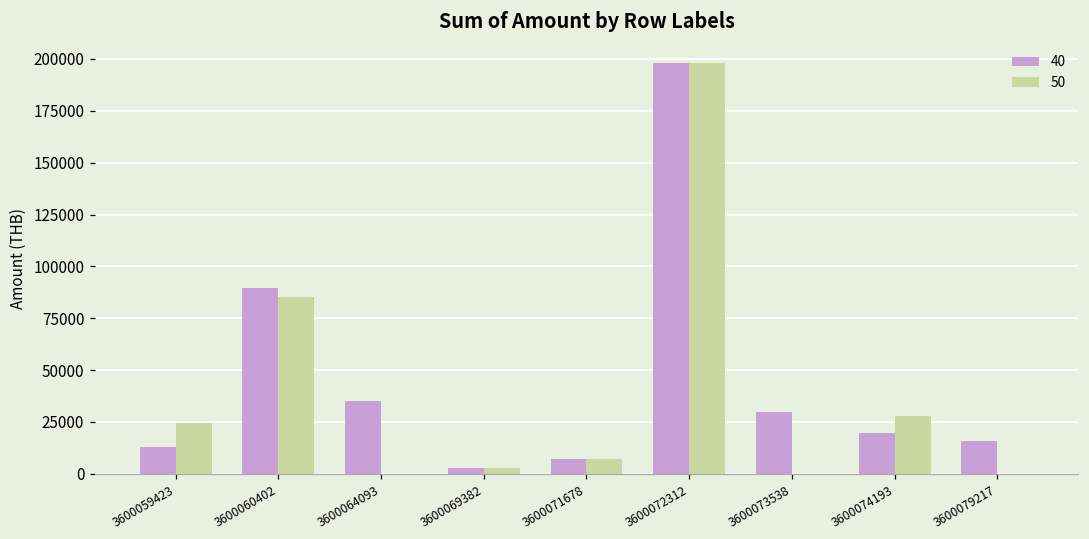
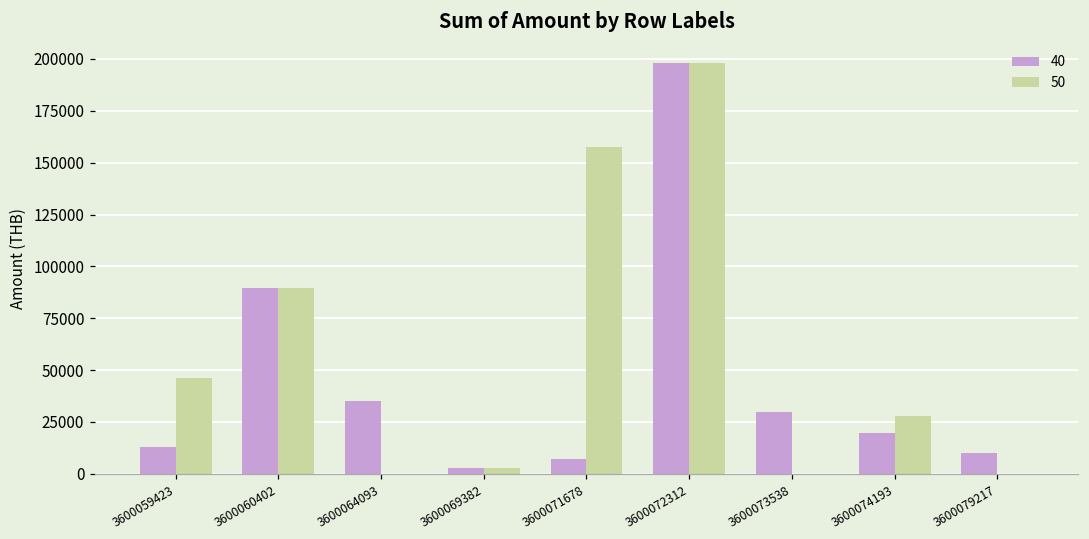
  {
    "40": {
      "3600059423": 13000,
      "3600060402": 90000,
      "3600064093": 35000,
      "3600069382": 3000,
      "3600071678": 7000,
      "3600072312": 198000,
      "3600073538": 30000,
      "3600074193": 20000,
-     "3600079217": 16000
+     "3600079217": 10000
    },
    "50": {
-     "3600059423": 24000,
-     "3600060402": 85000,
+     "3600059423": 46000,
+     "3600060402": 90000,
      "3600064093": 0,
      "3600069382": 3000,
-     "3600071678": 7000,
+     "3600071678": 157000,
      "3600072312": 198000,
      "3600073538": 0,
      "3600074193": 28000,
      "3600079217": 0
    }
  }
